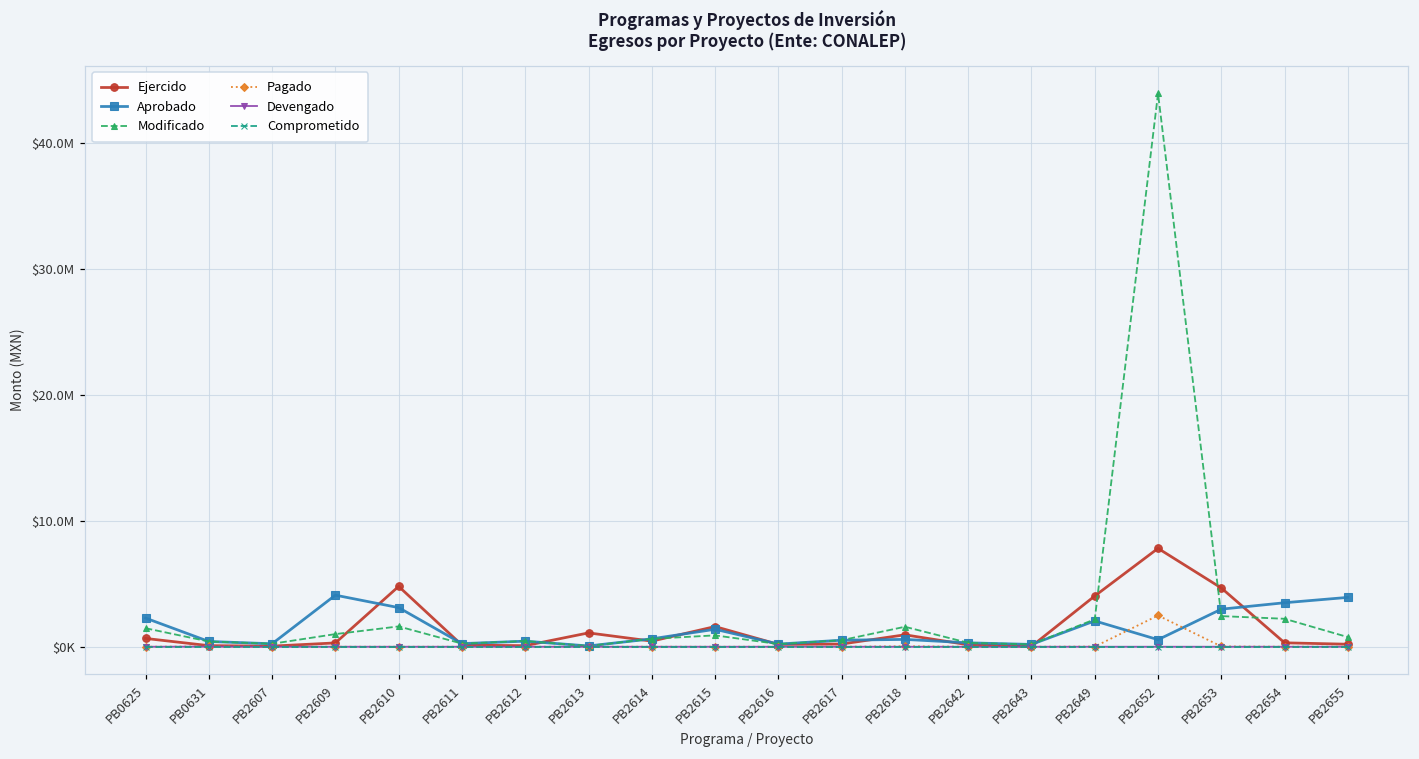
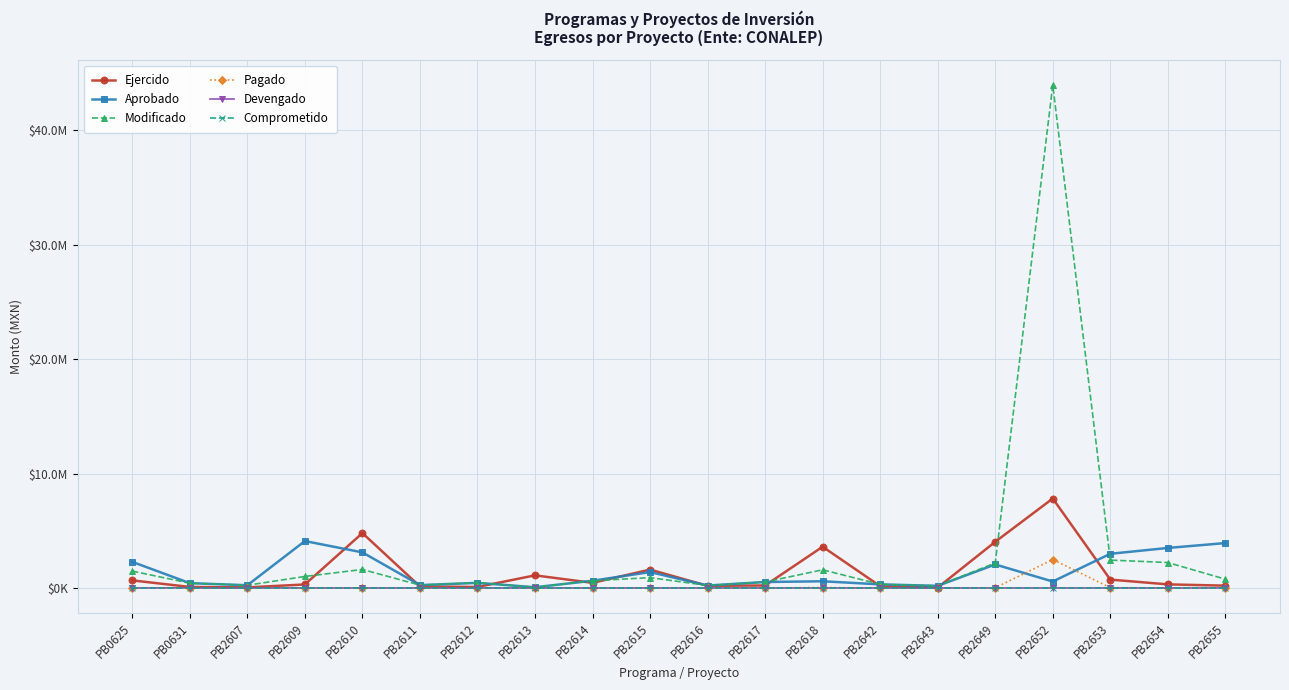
  {
    "Ejercido": {
      "PB0625": "$700000",
      "PB2609": "$300000",
      "PB2610": "$4800000",
      "PB2613": "$1100000",
-     "PB2618": "$900000",
+     "PB2618": "$3600000",
      "PB2649": "$4000000",
      "PB2652": "$7800000",
-     "PB2653": "$4700000",
+     "PB2653": "$700000",
      "PB2654": "$300000"
    },
    "Aprobado": {
      "PB0625": "$2300000",
      "PB2609": "$4100000",
      "PB2610": "$3100000",
      "PB2618": "$600000",
      "PB2652": "$600000",
      "PB2653": "$3000000",
      "PB2654": "$3500000",
      "PB2655": "$3900000"
    },
    "Pagado": {
      "PB2652": "$2500000"
    }
  }
